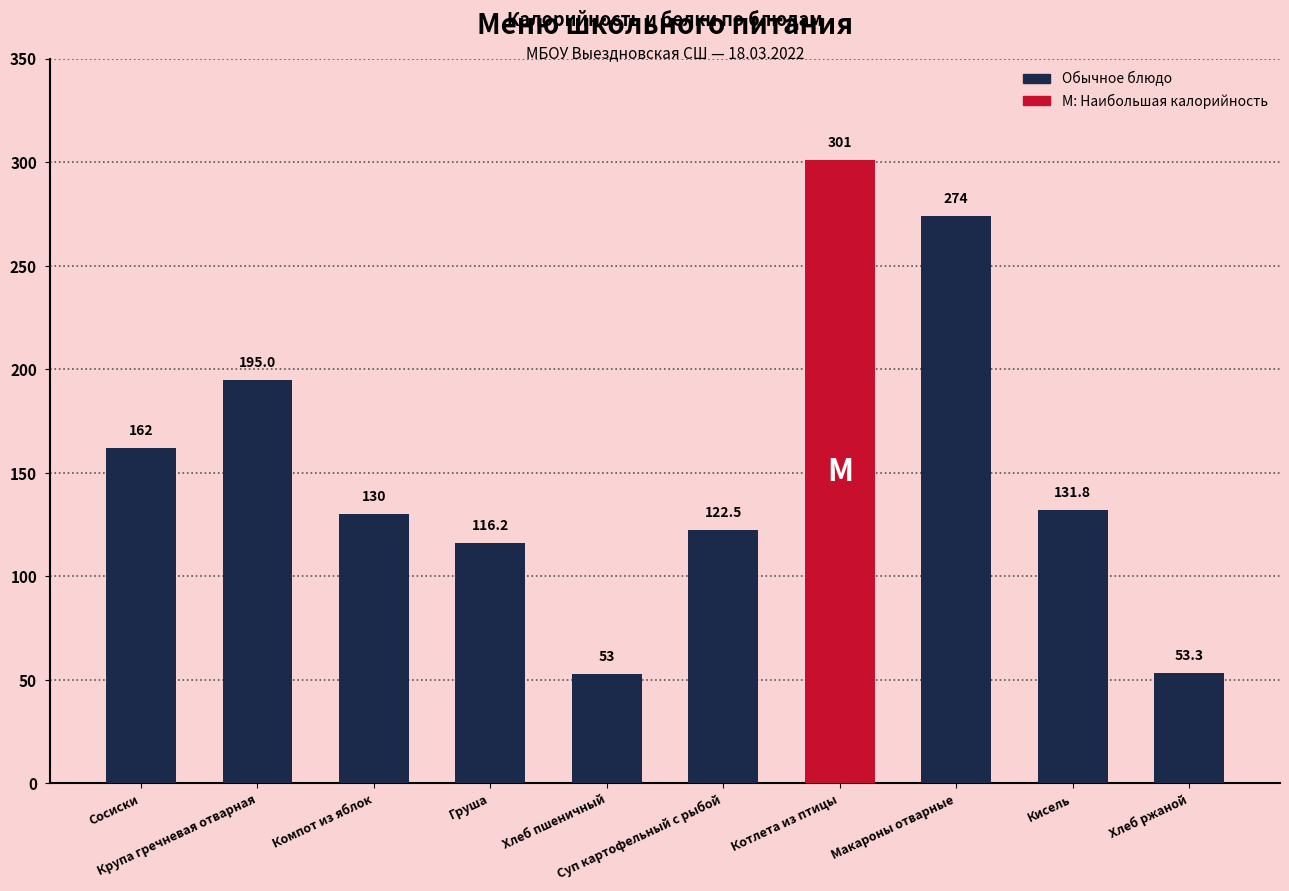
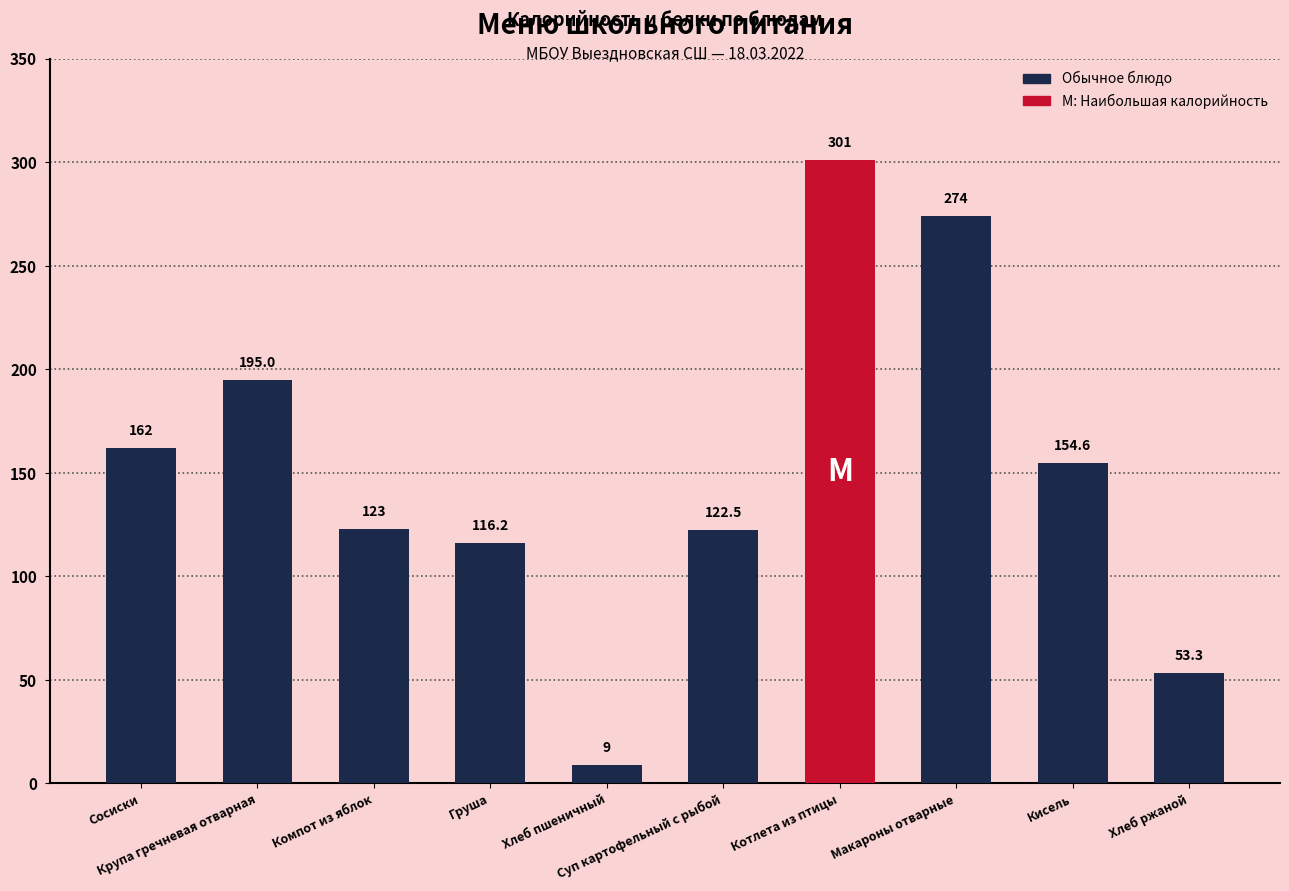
  {
    "Сосиски": 162,
    "Крупа гречневая отварная": 195.0,
-   "Компот из яблок": 130,
+   "Компот из яблок": 123,
    "Груша": 116.2,
-   "Хлеб пшеничный": 53,
+   "Хлеб пшеничный": 9,
    "Суп картофельный с рыбой": 122.5,
    "Котлета из птицы": 301,
    "Макароны отварные": 274,
-   "Кисель": 131.8,
+   "Кисель": 154.6,
    "Хлеб ржаной": 53.3
  }
